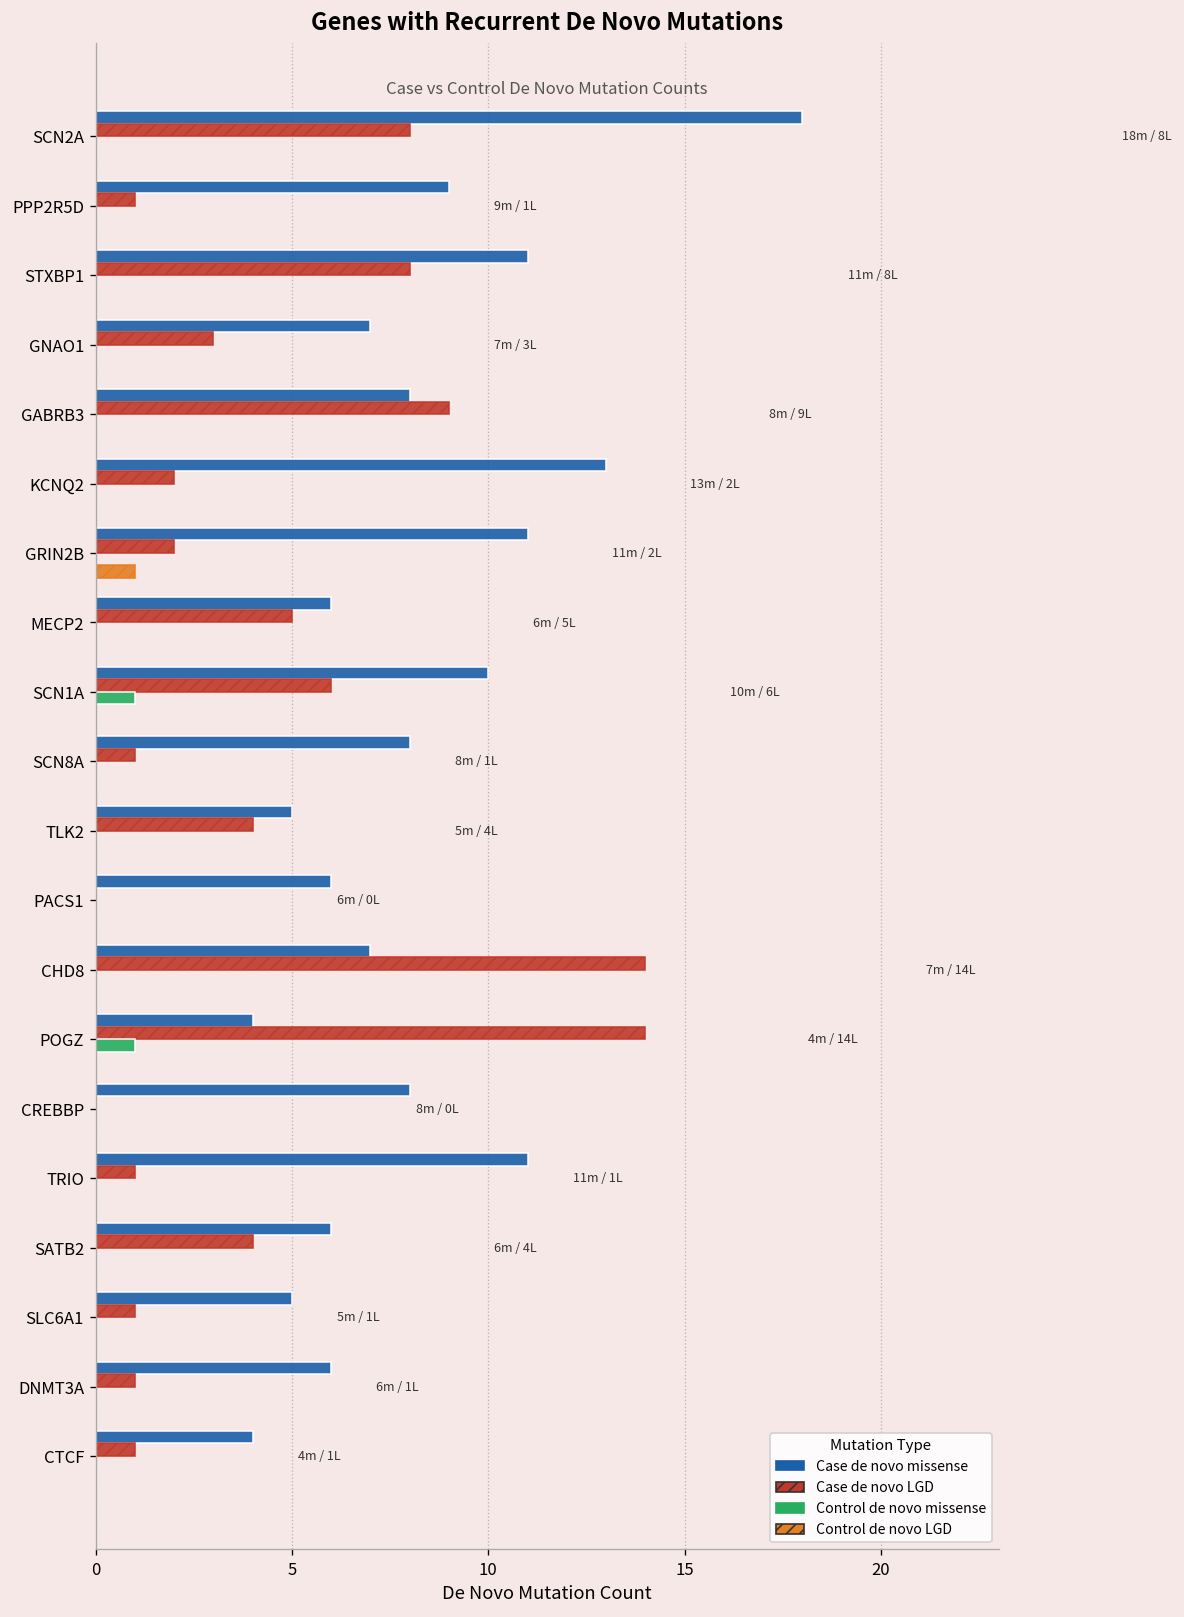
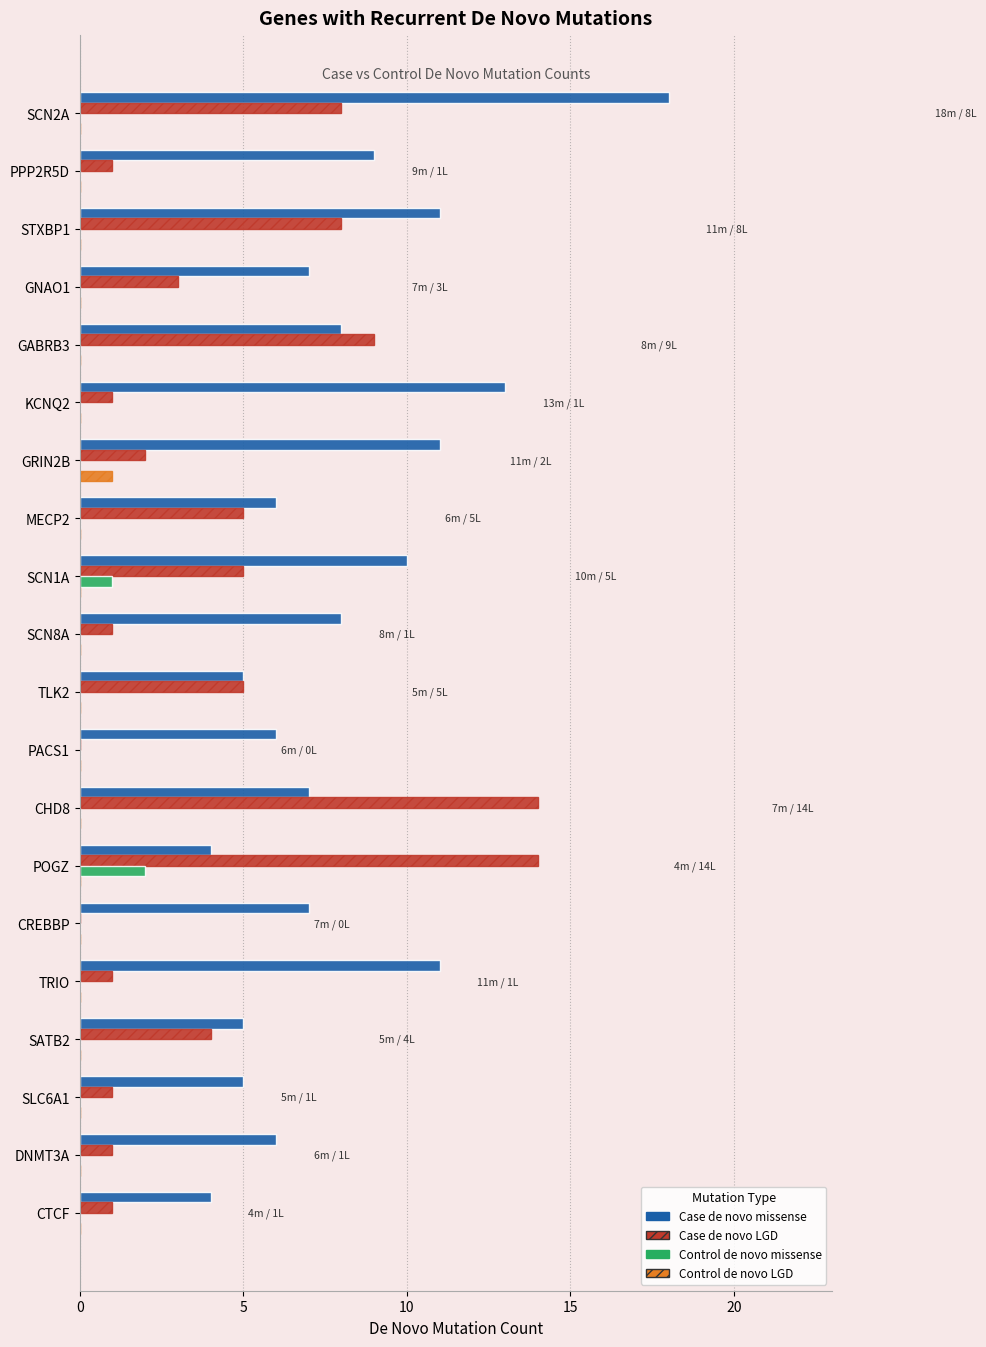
  {
    "Case de novo missense": {
      "PACS1": "6m",
-     "CREBBP": "8m",
-     "SATB2": "6L"
+     "CREBBP": "7m",
+     "SATB2": "5L"
    },
    "Case de novo LGD": {
-     "KCNQ2": "2L",
-     "SCN1A": "6m",
-     "TLK2": "4L"
+     "KCNQ2": "1L",
+     "SCN1A": "5m",
+     "TLK2": "5L"
    },
    "Control de novo missense": {
      "SCN2A": "0",
      "PPP2R5D": "0",
      "STXBP1": "0",
      "GNAO1": "0",
      "GABRB3": "0",
      "KCNQ2": "0",
      "GRIN2B": "0",
      "MECP2": "0",
      "SCN1A": "1",
      "SCN8A": "0",
      "TLK2": "0",
      "PACS1": "0",
      "CHD8": "0",
-     "POGZ": "1",
+     "POGZ": "2",
      "CREBBP": "0",
      "TRIO": "0",
      "SATB2": "0",
      "SLC6A1": "0",
      "DNMT3A": "0",
      "CTCF": "0"
    },
    "Control de novo LGD": {
      "SCN2A": "0",
      "PPP2R5D": "0",
      "STXBP1": "0",
      "GNAO1": "0",
      "GABRB3": "0",
      "KCNQ2": "0",
      "GRIN2B": "1",
      "MECP2": "0",
      "SCN1A": "0",
      "SCN8A": "0",
      "TLK2": "0",
      "PACS1": "0",
      "CHD8": "0",
      "POGZ": "0",
      "CREBBP": "0",
      "TRIO": "0",
      "SATB2": "0",
      "SLC6A1": "0",
      "DNMT3A": "0",
      "CTCF": "0"
    }
  }
